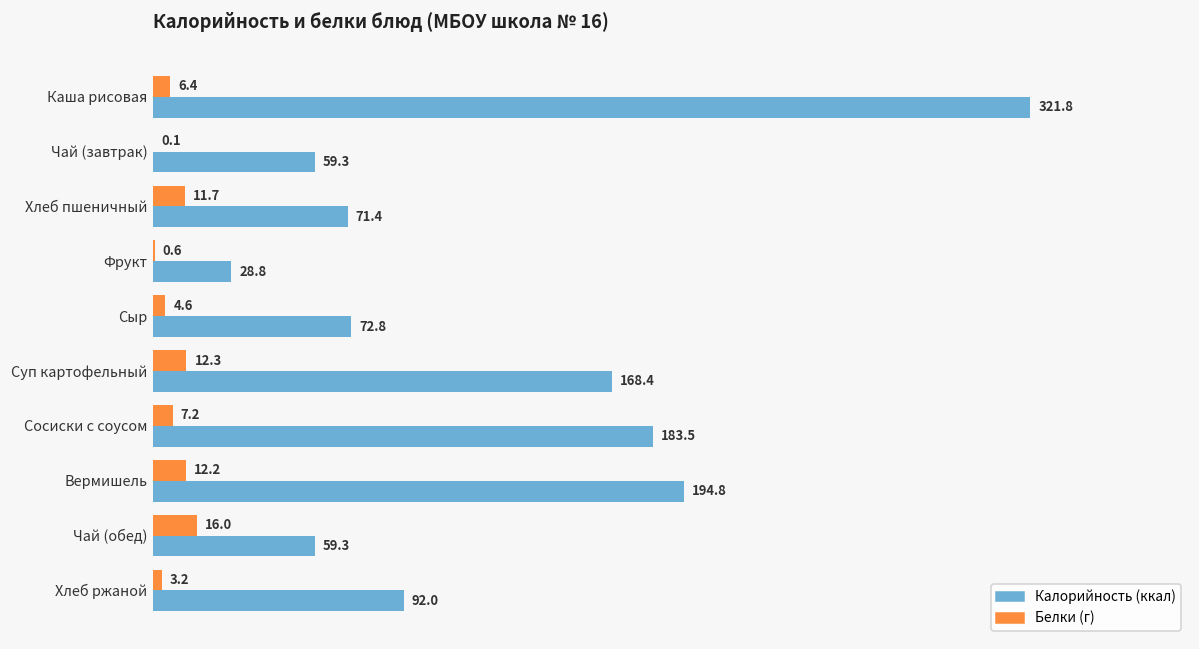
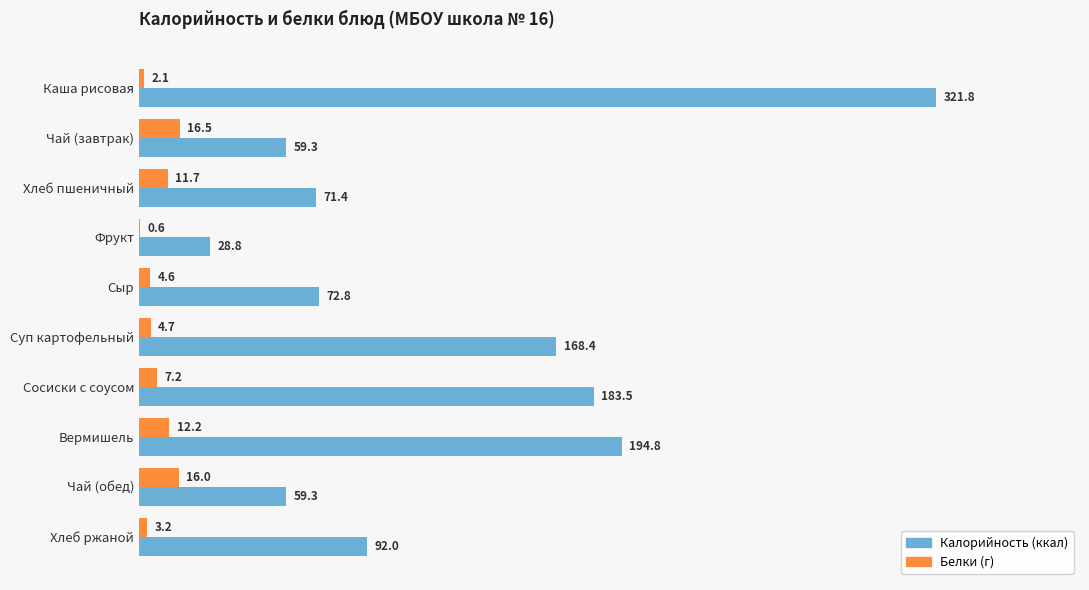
  {
    "Белки (г)": {
-     "Каша рисовая": 6.4,
-     "Чай (завтрак)": 0.1,
+     "Каша рисовая": 2.1,
+     "Чай (завтрак)": 16.5,
      "Хлеб пшеничный": 11.7,
      "Фрукт": 0.6,
      "Сыр": 4.6,
-     "Суп картофельный": 12.3,
+     "Суп картофельный": 4.7,
      "Сосиски с соусом": 7.2,
      "Вермишель": 12.2,
      "Чай (обед)": 16.0,
      "Хлеб ржаной": 3.2
    }
  }
